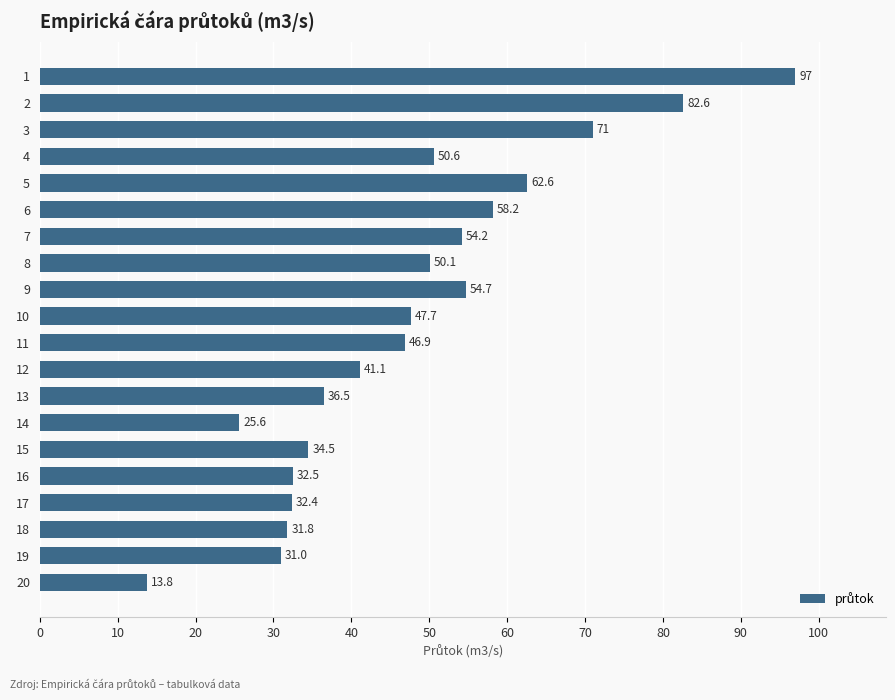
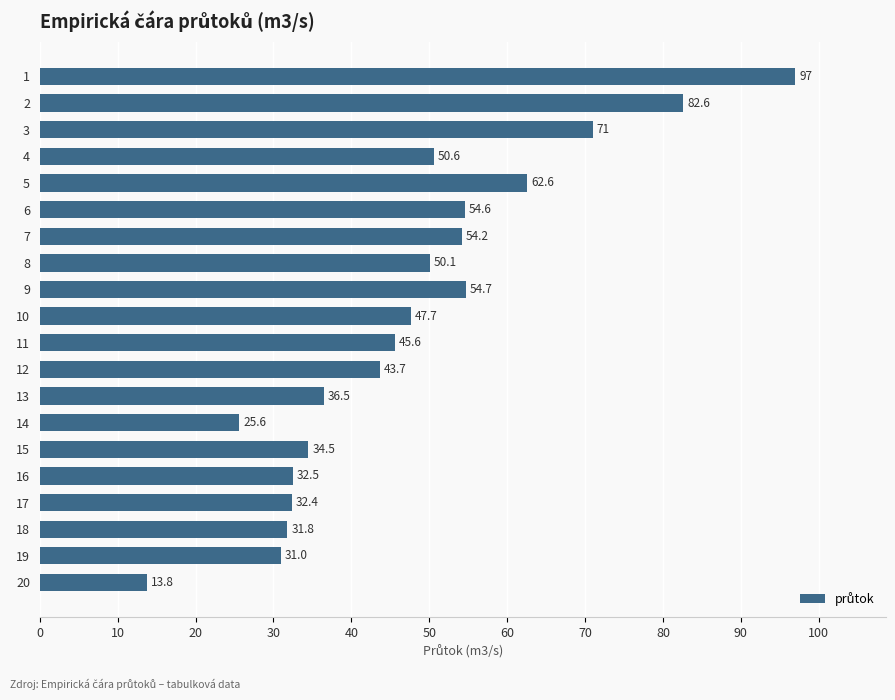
  {
    "1": 97,
    "2": 82.6,
    "3": 71,
    "4": 50.6,
    "5": 62.6,
-   "6": 58.2,
+   "6": 54.6,
    "7": 54.2,
    "8": 50.1,
    "9": 54.7,
    "10": 47.7,
-   "11": 46.9,
-   "12": 41.1,
+   "11": 45.6,
+   "12": 43.7,
    "13": 36.5,
    "14": 25.6,
    "15": 34.5,
    "16": 32.5,
    "17": 32.4,
    "18": 31.8,
    "19": 31.0,
    "20": 13.8
  }
